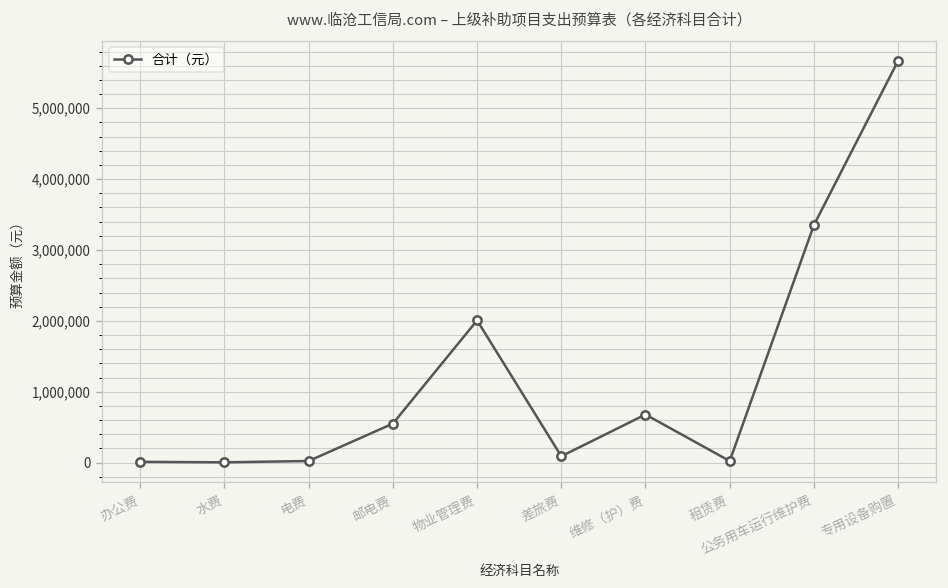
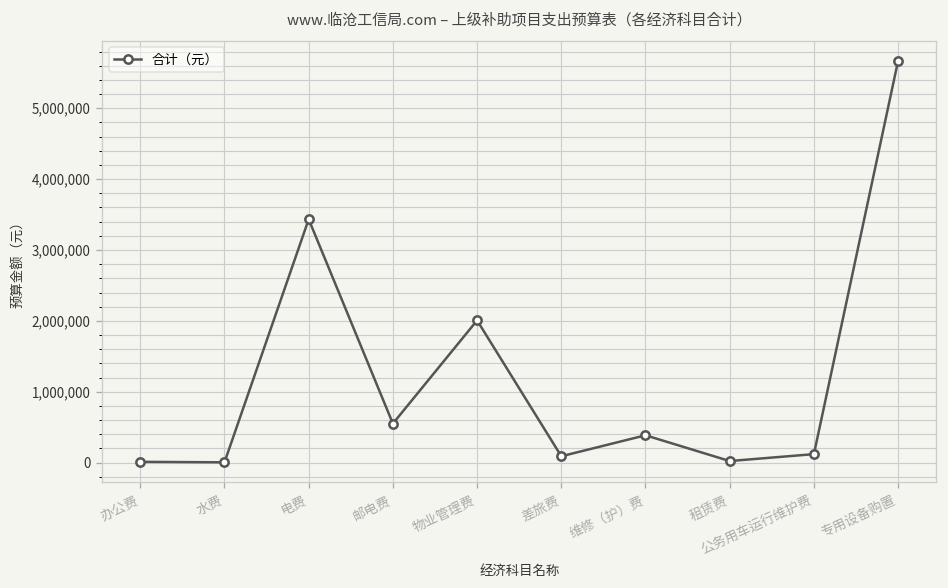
  {
    "办公费": "0",
    "水费": "0",
-   "电费": "0",
+   "电费": "3,400,000",
    "邮电费": "600,000",
    "物业管理费": "2,000,000",
    "差旅费": "100,000",
-   "维修（护）费": "700,000",
+   "维修（护）费": "400,000",
    "租赁费": "0",
-   "公务用车运行维护费": "3,400,000",
+   "公务用车运行维护费": "100,000",
    "专用设备购置": "5,700,000"
  }
